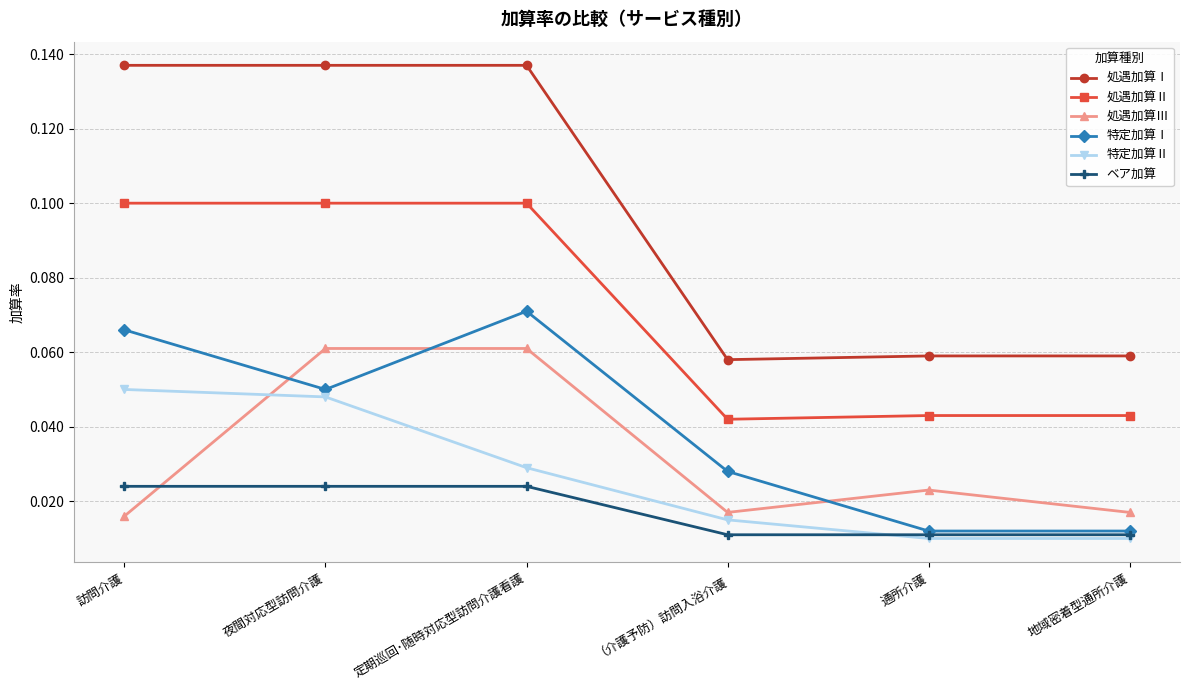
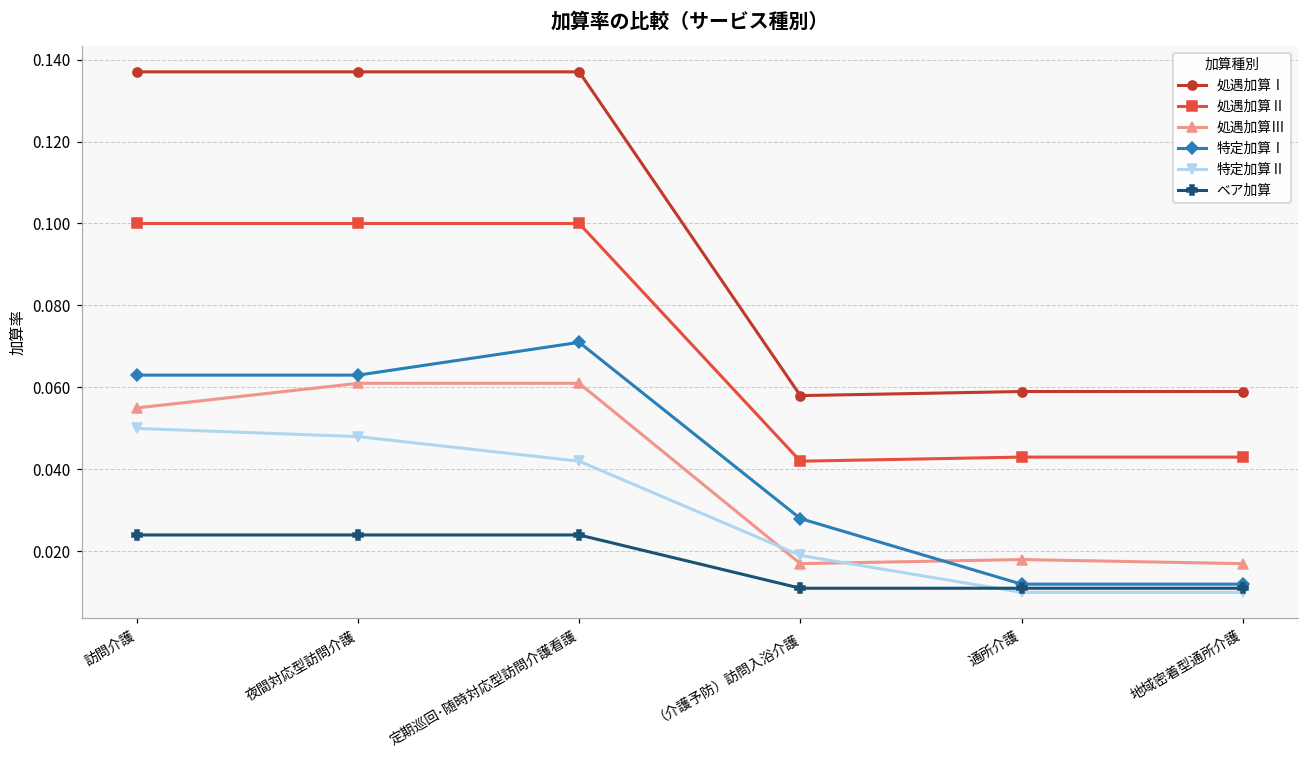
  {
    "処遇加算Ⅲ": {
-     "訪問介護": 0.016,
+     "訪問介護": 0.055,
      "夜間対応型訪問介護": 0.061,
      "定期巡回･随時対応型訪問介護看護": 0.061,
      "（介護予防）訪問入浴介護": 0.017,
-     "通所介護": 0.023,
+     "通所介護": 0.018,
      "地域密着型通所介護": 0.017
    },
    "特定加算Ⅰ": {
-     "訪問介護": 0.066,
-     "夜間対応型訪問介護": 0.050,
+     "訪問介護": 0.063,
+     "夜間対応型訪問介護": 0.063,
      "定期巡回･随時対応型訪問介護看護": 0.071,
      "（介護予防）訪問入浴介護": 0.028,
      "通所介護": 0.012,
      "地域密着型通所介護": 0.012
    },
    "特定加算Ⅱ": {
      "訪問介護": 0.050,
      "夜間対応型訪問介護": 0.048,
-     "定期巡回･随時対応型訪問介護看護": 0.029,
-     "（介護予防）訪問入浴介護": 0.015,
+     "定期巡回･随時対応型訪問介護看護": 0.042,
+     "（介護予防）訪問入浴介護": 0.019,
      "通所介護": 0.010,
      "地域密着型通所介護": 0.010
    },
    "ベア加算": {
      "訪問介護": 0.024,
      "夜間対応型訪問介護": 0.024,
      "定期巡回･随時対応型訪問介護看護": 0.024,
      "（介護予防）訪問入浴介護": 0.011,
      "通所介護": 0.011,
      "地域密着型通所介護": 0.011
    }
  }
